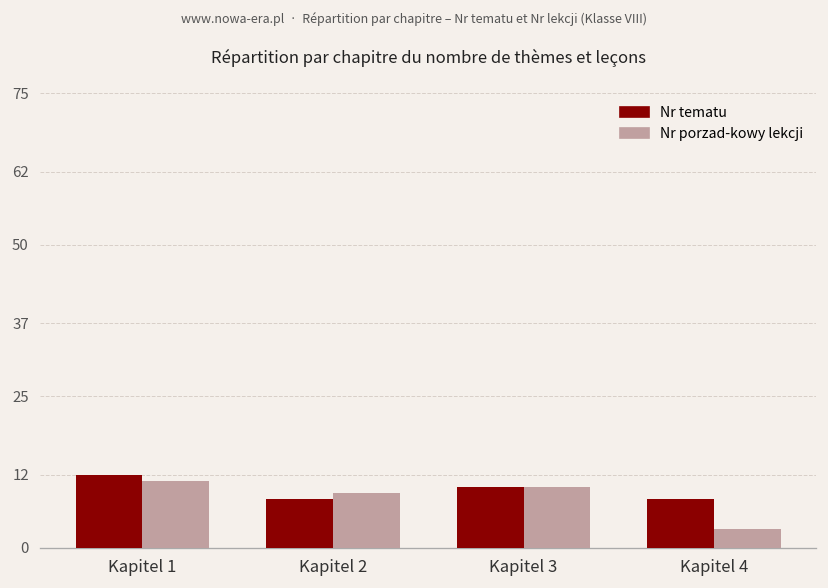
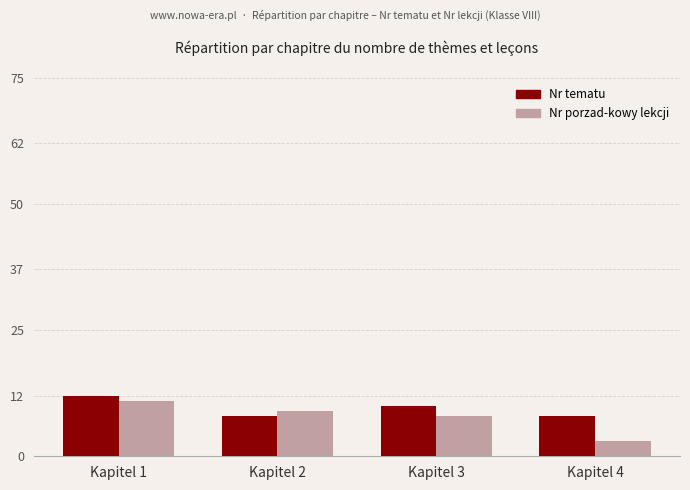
  {
    "Nr tematu": {
      "Kapitel 1": 12,
      "Kapitel 2": 8,
      "Kapitel 3": 10,
      "Kapitel 4": 8
    },
    "Nr porzad-kowy lekcji": {
      "Kapitel 1": 11,
      "Kapitel 2": 9,
-     "Kapitel 3": 10,
+     "Kapitel 3": 8,
      "Kapitel 4": 3
    }
  }
